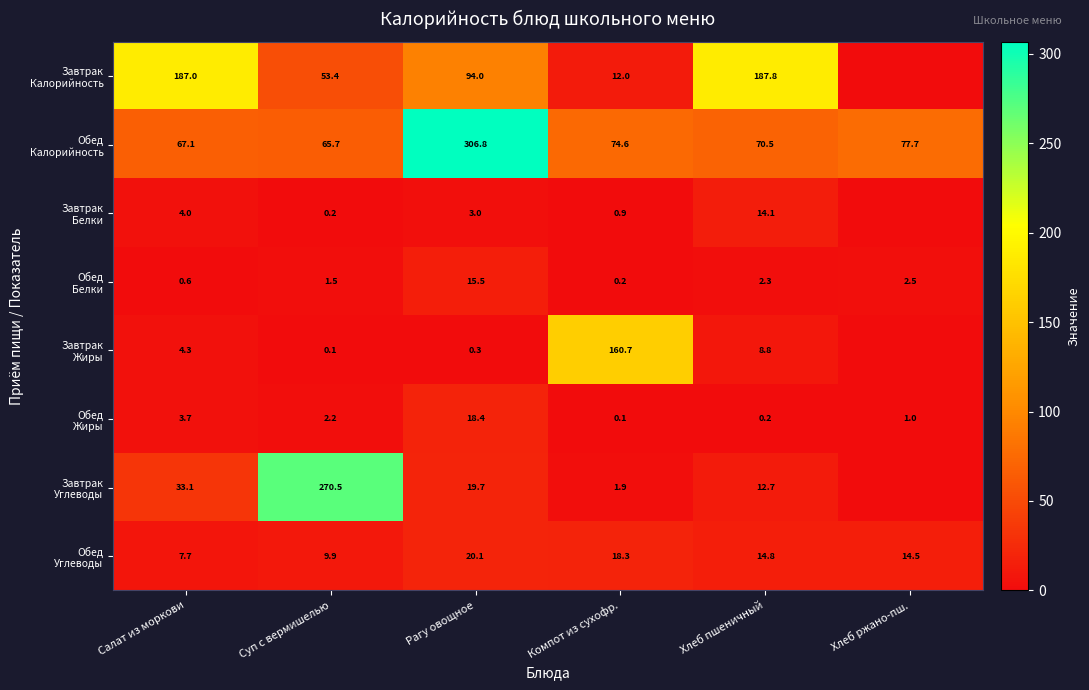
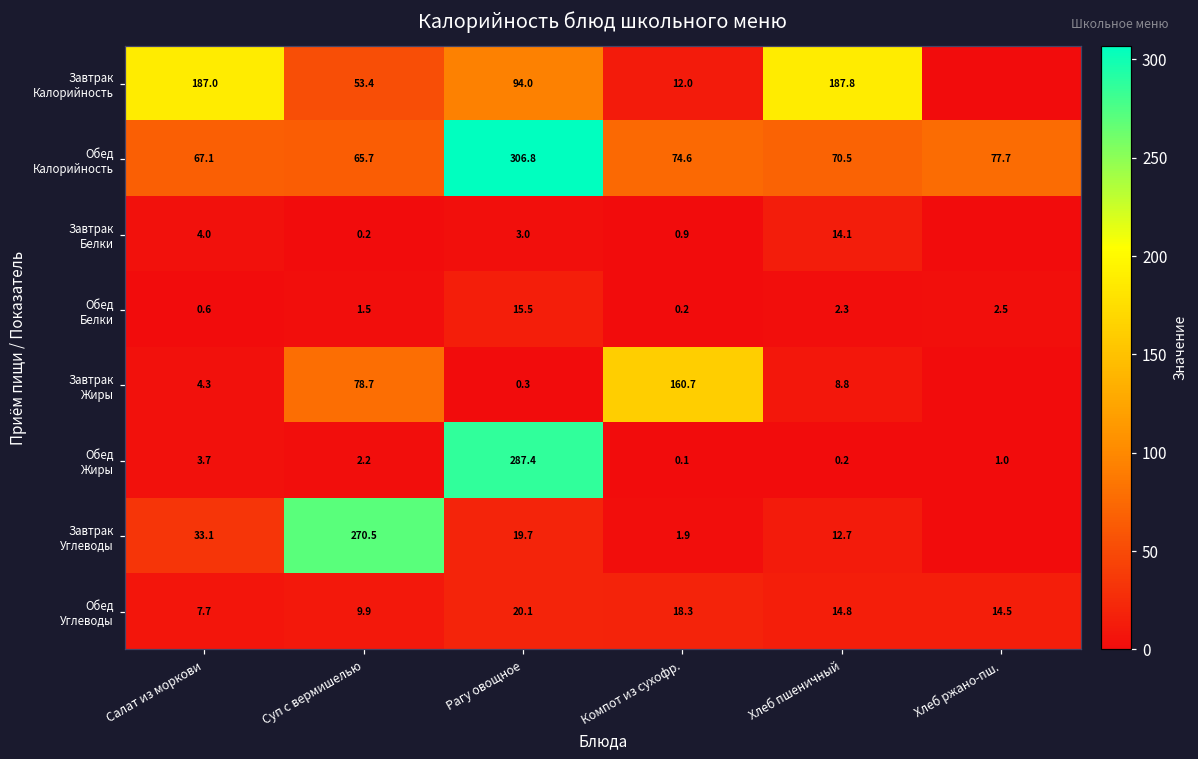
  {
    "Завтрак Калорийность": {
      "Салат из моркови": 187.0,
      "Суп с вермишелью": 53.4,
      "Рагу овощное": 94.0,
      "Компот из сухофр.": 12.0,
      "Хлеб пшеничный": 187.8
    },
    "Обед Калорийность": {
      "Салат из моркови": 67.1,
      "Суп с вермишелью": 65.7,
      "Рагу овощное": 306.8,
      "Компот из сухофр.": 74.6,
      "Хлеб пшеничный": 70.5,
      "Хлеб ржано-пш.": 77.7
    },
    "Завтрак Белки": {
      "Салат из моркови": 4.0,
      "Суп с вермишелью": 0.2,
      "Рагу овощное": 3.0,
      "Компот из сухофр.": 0.9,
      "Хлеб пшеничный": 14.1
    },
    "Обед Белки": {
      "Салат из моркови": 0.6,
      "Суп с вермишелью": 1.5,
      "Рагу овощное": 15.5,
      "Компот из сухофр.": 0.2,
      "Хлеб пшеничный": 2.3,
      "Хлеб ржано-пш.": 2.5
    },
    "Завтрак Жиры": {
      "Салат из моркови": 4.3,
-     "Суп с вермишелью": 0.1,
+     "Суп с вермишелью": 78.7,
      "Рагу овощное": 0.3,
      "Компот из сухофр.": 160.7,
      "Хлеб пшеничный": 8.8
    },
    "Обед Жиры": {
      "Салат из моркови": 3.7,
      "Суп с вермишелью": 2.2,
-     "Рагу овощное": 18.4,
+     "Рагу овощное": 287.4,
      "Компот из сухофр.": 0.1,
      "Хлеб пшеничный": 0.2,
      "Хлеб ржано-пш.": 1.0
    },
    "Завтрак Углеводы": {
      "Салат из моркови": 33.1,
      "Суп с вермишелью": 270.5,
      "Рагу овощное": 19.7,
      "Компот из сухофр.": 1.9,
      "Хлеб пшеничный": 12.7
    },
    "Обед Углеводы": {
      "Салат из моркови": 7.7,
      "Суп с вермишелью": 9.9,
      "Рагу овощное": 20.1,
      "Компот из сухофр.": 18.3,
      "Хлеб пшеничный": 14.8,
      "Хлеб ржано-пш.": 14.5
    }
  }
